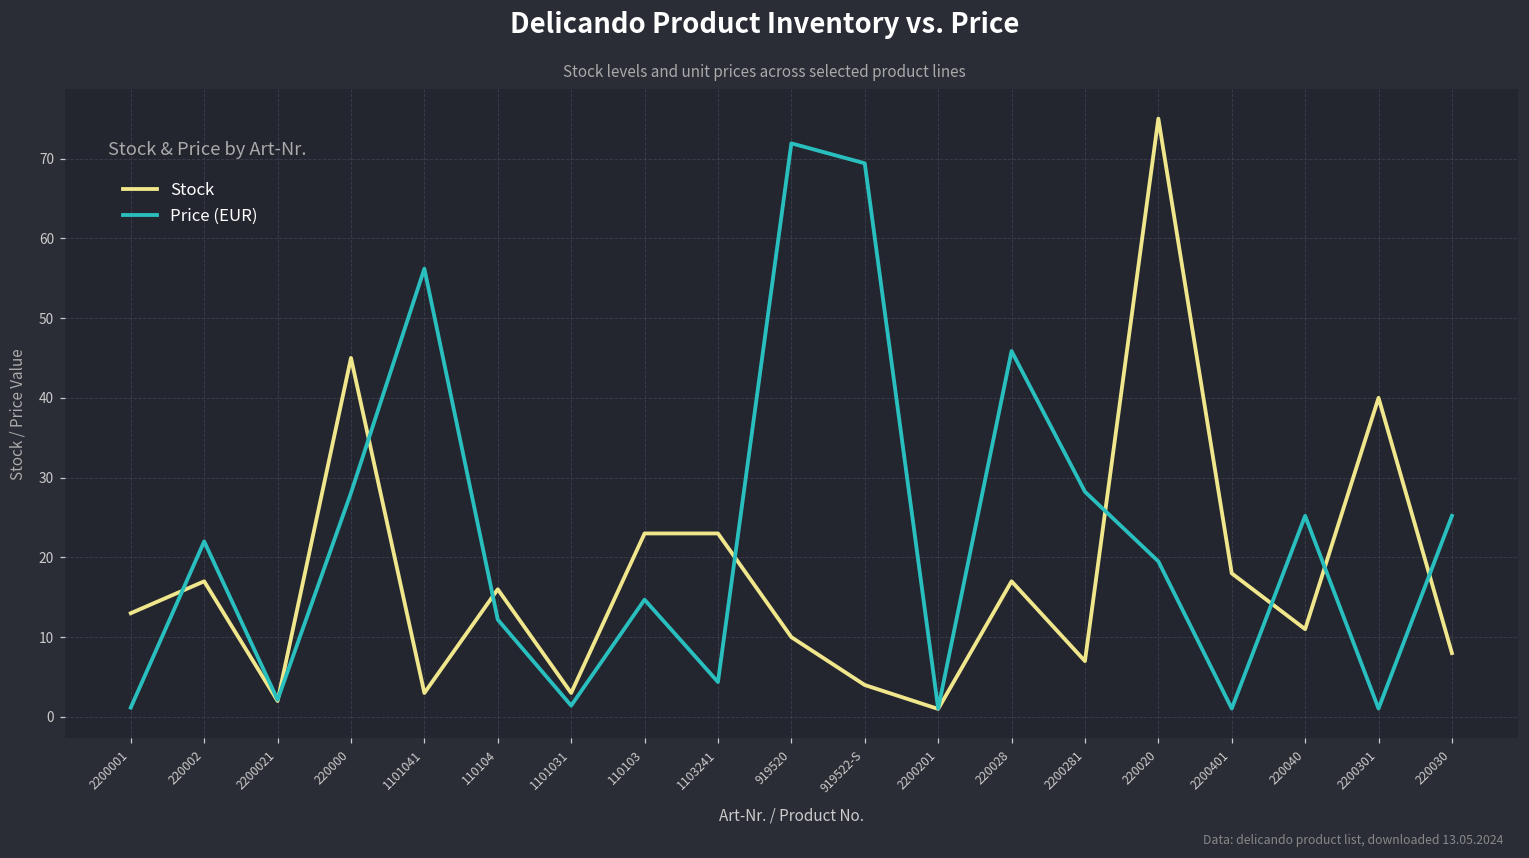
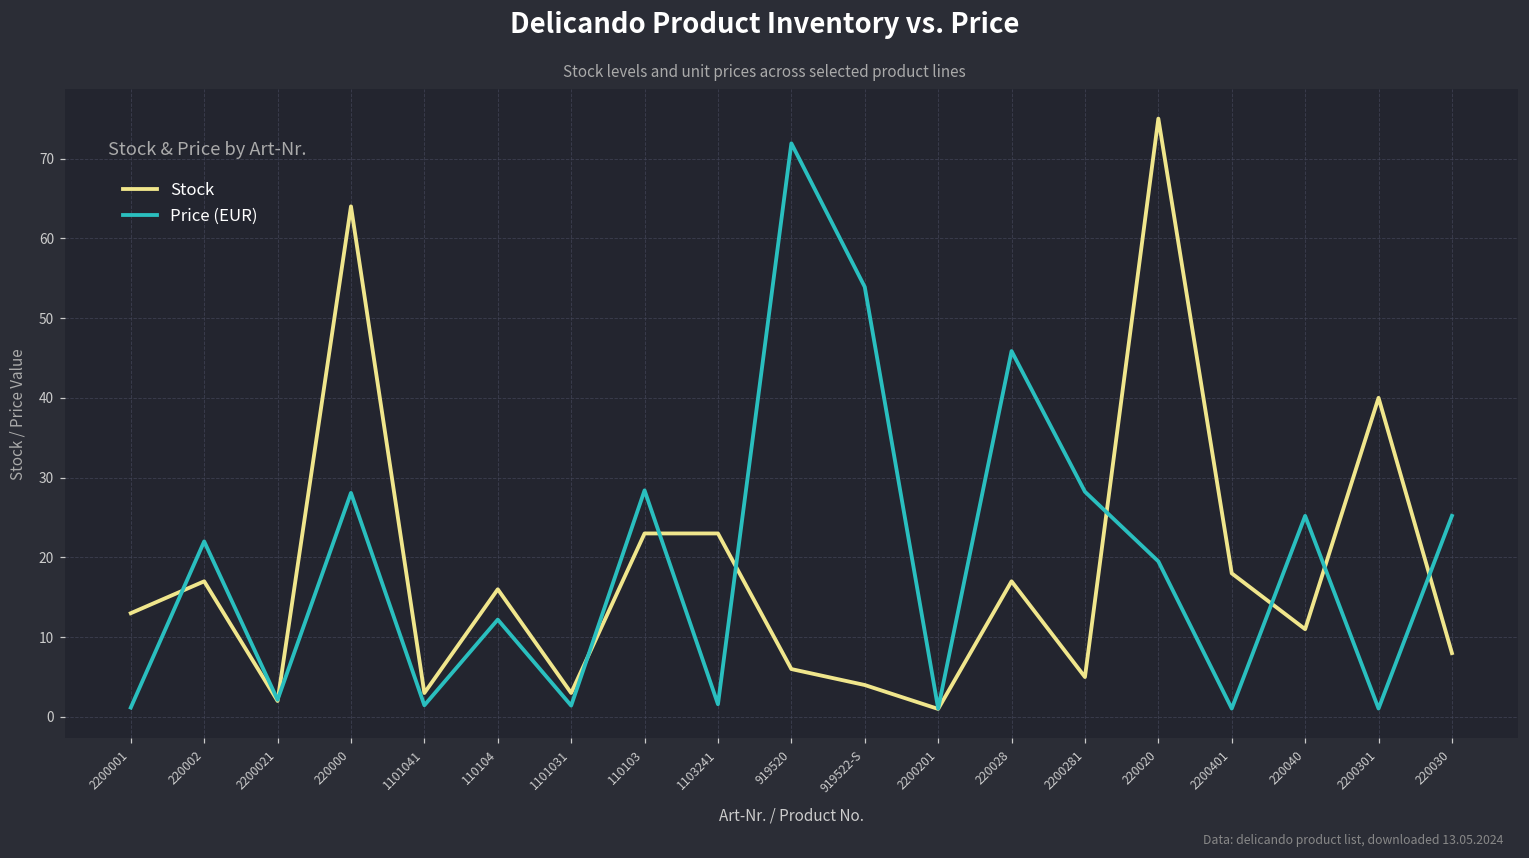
  {
    "Stock": {
      "2200001": 13,
      "220002": 17,
-     "220000": 45,
+     "220000": 64,
      "1101041": 3,
      "110104": 16,
      "1101031": 3,
      "110103": 23,
      "1103241": 23,
-     "919520": 10,
+     "919520": 6,
      "919522-S": 4,
      "220028": 17,
-     "2200281": 7,
+     "2200281": 5,
      "220020": 75,
      "2200401": 18,
      "220040": 11,
      "2200301": 40,
      "220030": 8
    },
    "Price (EUR)": {
      "2200001": 1,
      "220002": 22,
      "220000": 28,
-     "1101041": 56,
+     "1101041": 1,
      "110104": 12,
      "1101031": 1,
-     "110103": 15,
-     "1103241": 4,
+     "110103": 28,
+     "1103241": 2,
      "919520": 72,
-     "919522-S": 69,
+     "919522-S": 54,
      "220028": 46,
      "2200281": 28,
      "220020": 20,
      "2200401": 1,
      "220040": 25,
      "2200301": 1,
      "220030": 25
    }
  }
